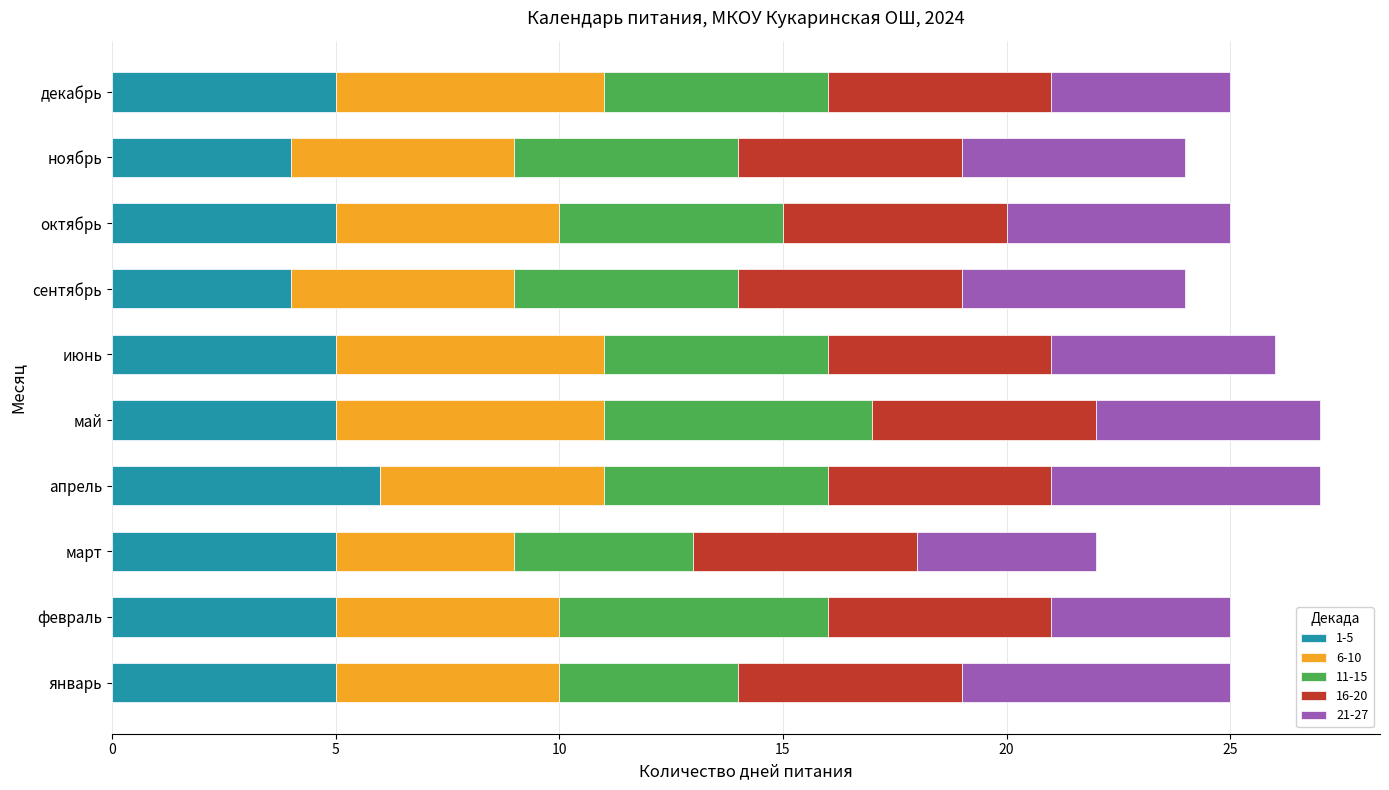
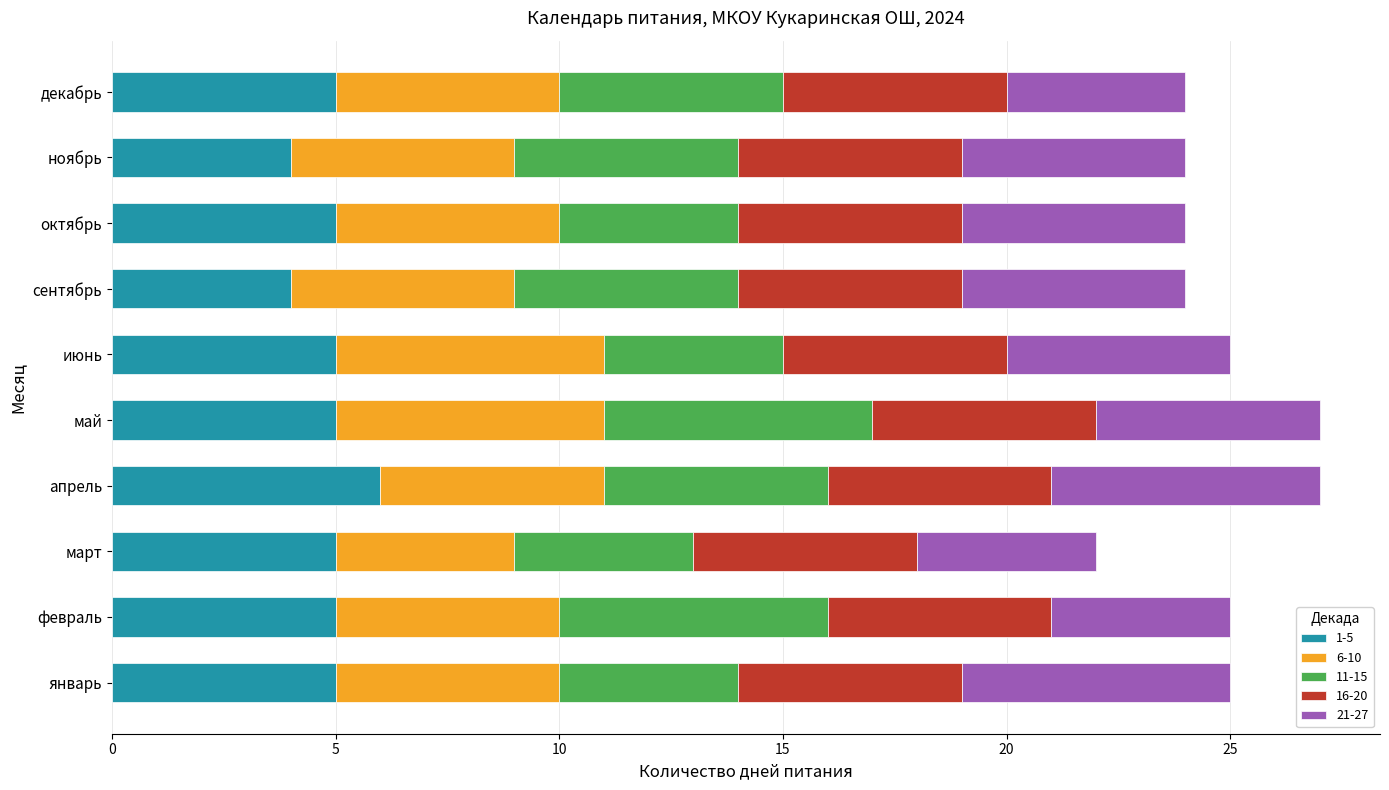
  {
    "1-5": {
      "декабрь": 5,
      "ноябрь": 4,
      "октябрь": 5,
      "сентябрь": 4,
      "июнь": 5,
      "май": 5,
      "апрель": 6,
      "март": 5,
      "февраль": 5,
      "январь": 5
    },
    "6-10": {
-     "декабрь": 6,
+     "декабрь": 5,
      "ноябрь": 5,
      "октябрь": 5,
      "сентябрь": 5,
      "июнь": 6,
      "май": 6,
      "апрель": 5,
      "март": 4,
      "февраль": 5,
      "январь": 5
    },
    "11-15": {
      "декабрь": 5,
      "ноябрь": 5,
-     "октябрь": 5,
+     "октябрь": 4,
      "сентябрь": 5,
-     "июнь": 5,
+     "июнь": 4,
      "май": 6,
      "апрель": 5,
      "март": 4,
      "февраль": 6,
      "январь": 4
    },
    "16-20": {
      "декабрь": 5,
      "ноябрь": 5,
      "октябрь": 5,
      "сентябрь": 5,
      "июнь": 5,
      "май": 5,
      "апрель": 5,
      "март": 5,
      "февраль": 5,
      "январь": 5
    },
    "21-27": {
      "декабрь": 4,
      "ноябрь": 5,
      "октябрь": 5,
      "сентябрь": 5,
      "июнь": 5,
      "май": 5,
      "апрель": 6,
      "март": 4,
      "февраль": 4,
      "январь": 6
    }
  }
